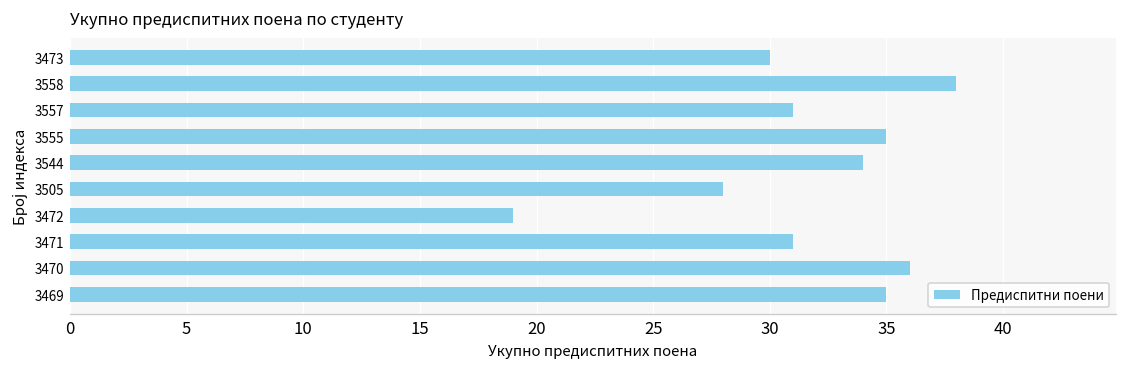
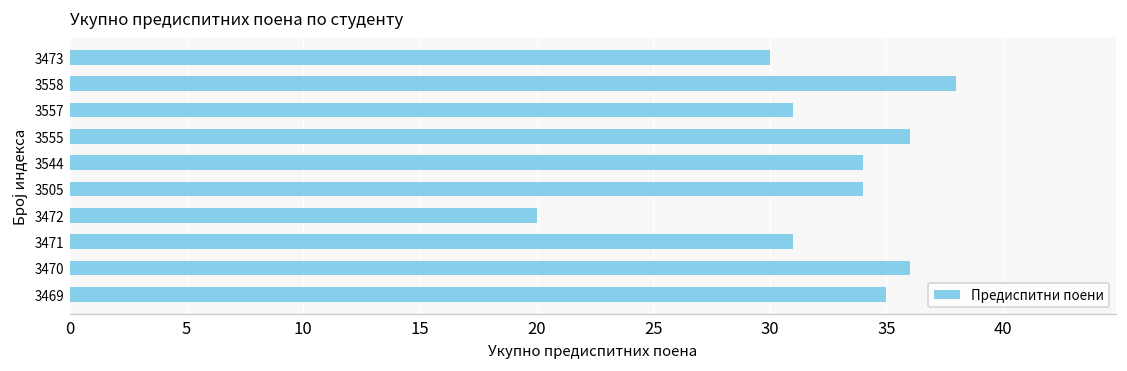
  {
    "3473": 30,
    "3558": 38,
    "3557": 31,
-   "3555": 35,
+   "3555": 36,
    "3544": 34,
-   "3505": 28,
-   "3472": 19,
+   "3505": 34,
+   "3472": 20,
    "3471": 31,
    "3470": 36,
    "3469": 35
  }
